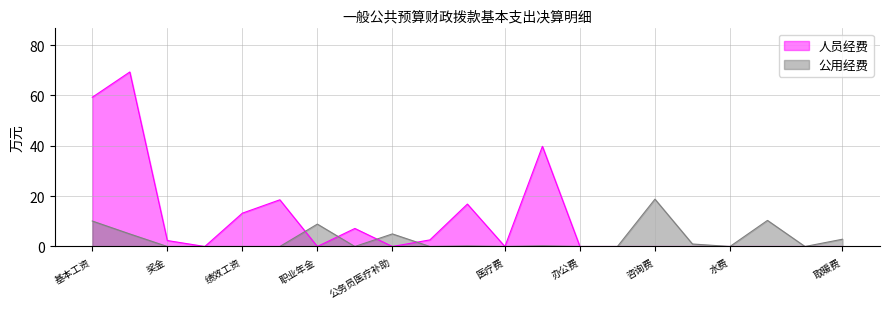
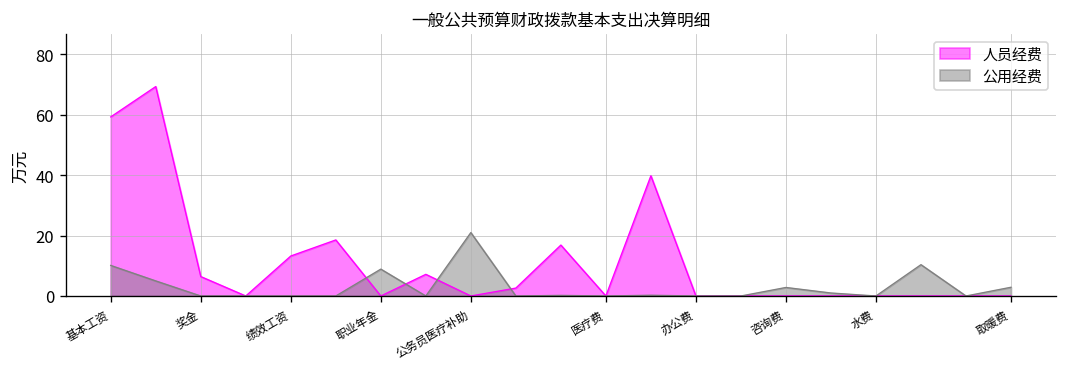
  {
    "人员经费": {
      "基本工资": 59,
-     "奖金": 2,
+     "奖金": 6,
      "绩效工资": 13,
      "职业年金": 0,
      "公务员医疗补助": 0,
      "咨询费": 0
    },
    "公用经费": {
      "基本工资": 10,
      "奖金": 0,
      "绩效工资": 0,
      "职业年金": 9,
-     "公务员医疗补助": 5,
-     "咨询费": 19
+     "公务员医疗补助": 21,
+     "咨询费": 3
    }
  }
